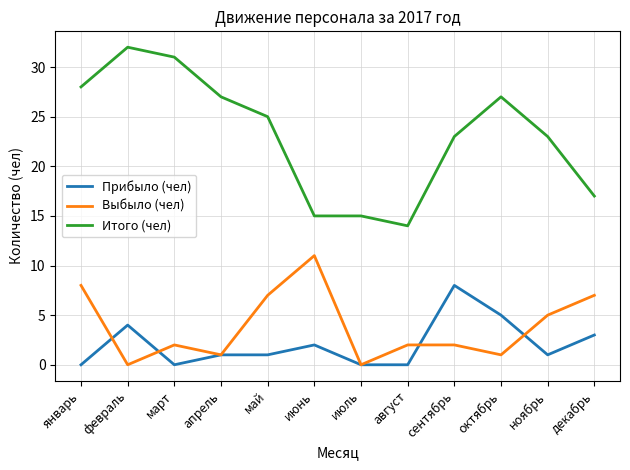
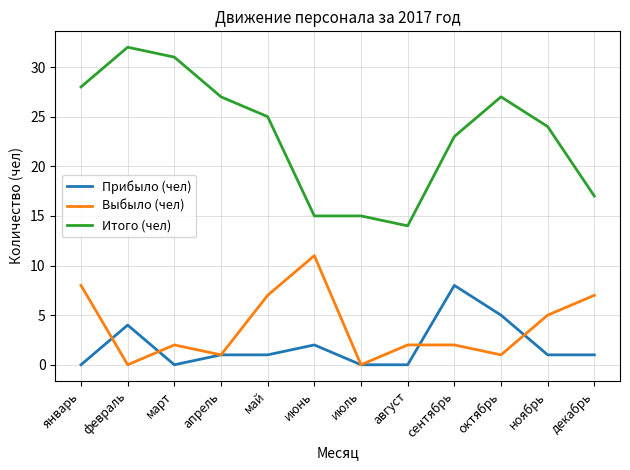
  {
    "Прибыло (чел)": {
      "январь": 0,
      "февраль": 4,
      "март": 0,
      "май": 1,
      "июнь": 2,
      "август": 0,
      "сентябрь": 8,
      "октябрь": 5,
      "ноябрь": 1,
-     "декабрь": 3
+     "декабрь": 1
    },
    "Выбыло (чел)": {
      "январь": 8,
      "февраль": 0,
      "март": 2,
      "май": 7,
      "июнь": 11,
      "август": 2,
      "сентябрь": 2,
      "октябрь": 1,
      "ноябрь": 5,
      "декабрь": 7
    },
    "Итого (чел)": {
      "январь": 28,
      "февраль": 32,
      "март": 31,
      "апрель": 27,
      "май": 25,
      "июнь": 15,
      "июль": 15,
      "август": 14,
      "сентябрь": 23,
      "октябрь": 27,
-     "ноябрь": 23,
+     "ноябрь": 24,
      "декабрь": 17
    }
  }
